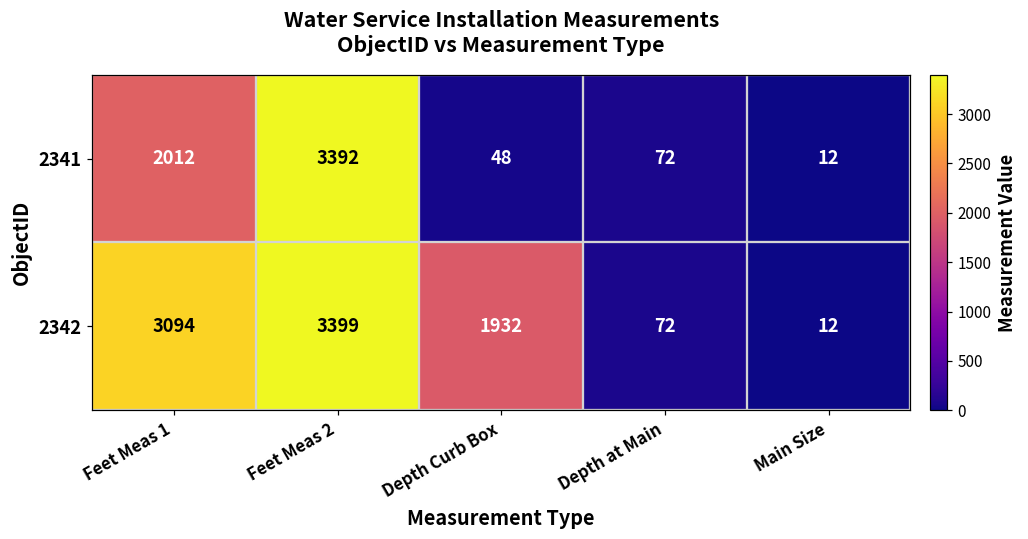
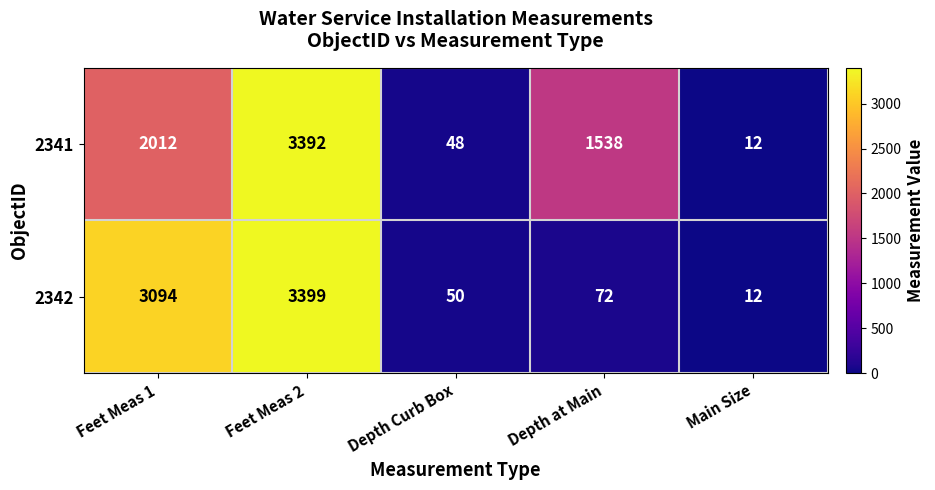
  {
    "2341": {
      "Feet Meas 1": 2012,
      "Feet Meas 2": 3392,
      "Depth Curb Box": 48,
-     "Depth at Main": 72,
+     "Depth at Main": 1538,
      "Main Size": 12
    },
    "2342": {
      "Feet Meas 1": 3094,
      "Feet Meas 2": 3399,
-     "Depth Curb Box": 1932,
+     "Depth Curb Box": 50,
      "Depth at Main": 72,
      "Main Size": 12
    }
  }
